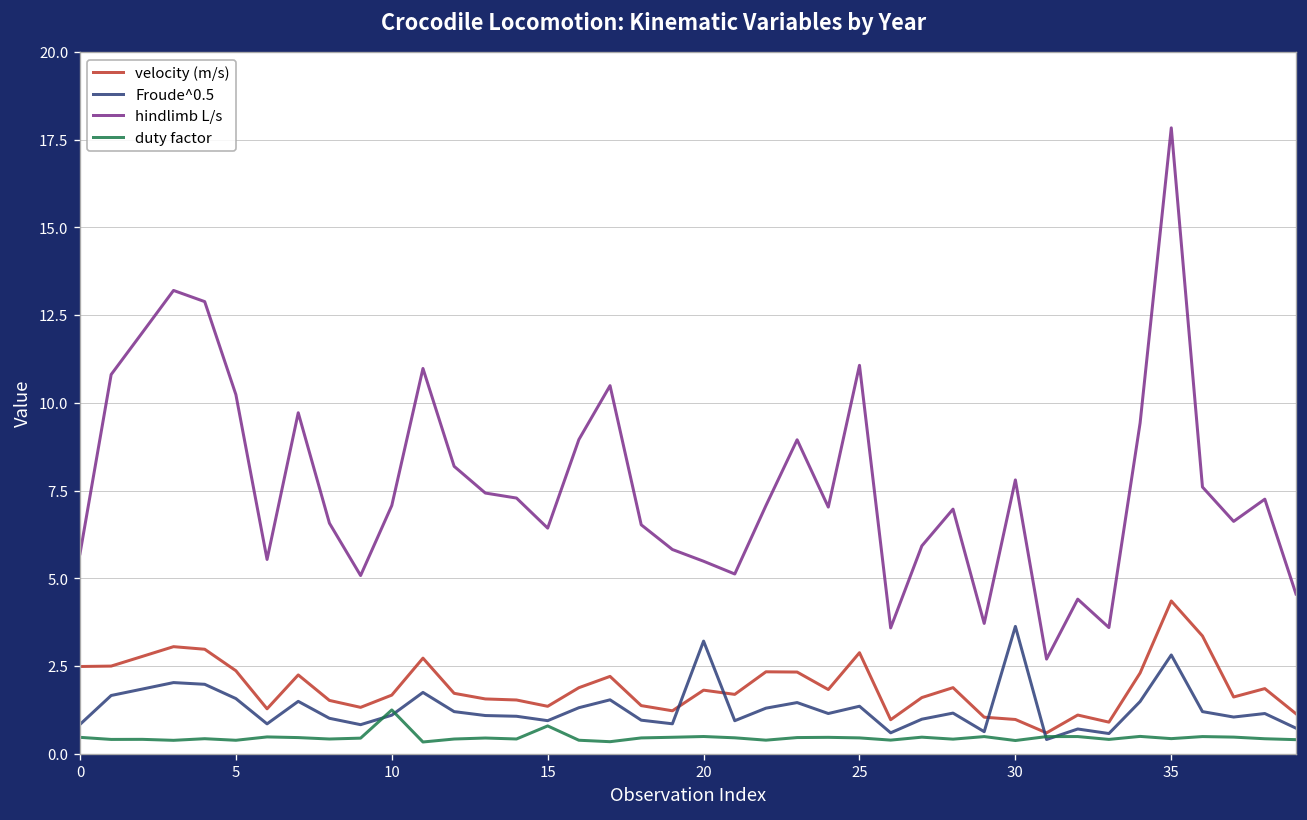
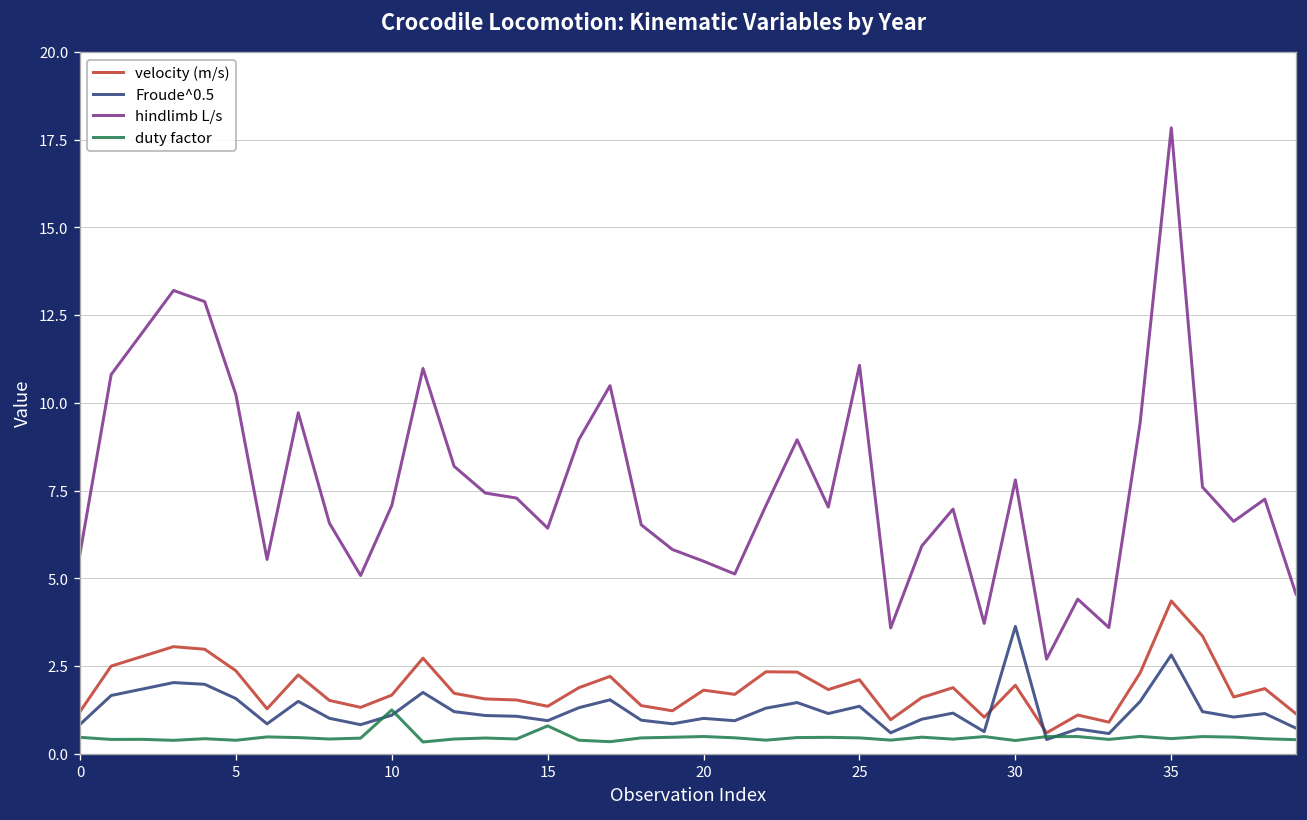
  {
    "velocity (m/s)": {
-     "0": 2.5,
+     "0": 1.2,
      "5": 2.4,
      "10": 1.7,
      "15": 1.4,
      "20": 1.8,
-     "25": 2.9,
-     "30": 1.0,
+     "25": 2.1,
+     "30": 2.0,
      "35": 4.4
    },
    "Froude^0.5": {
      "0": 0.8,
      "5": 1.6,
      "10": 1.1,
      "15": 0.9,
-     "20": 3.2,
+     "20": 1.0,
      "25": 1.4,
      "30": 3.6,
      "35": 2.8
    },
    "hindlimb L/s": {
      "0": 5.7,
      "5": 10.2,
      "10": 7.1,
      "15": 6.4,
      "20": 5.5,
      "25": 11.1,
      "30": 7.8,
      "35": 17.8
    },
    "duty factor": {
      "0": 0.5,
      "5": 0.4,
      "10": 1.2,
      "15": 0.8,
      "20": 0.5,
      "25": 0.4,
      "30": 0.4,
      "35": 0.4
    }
  }
